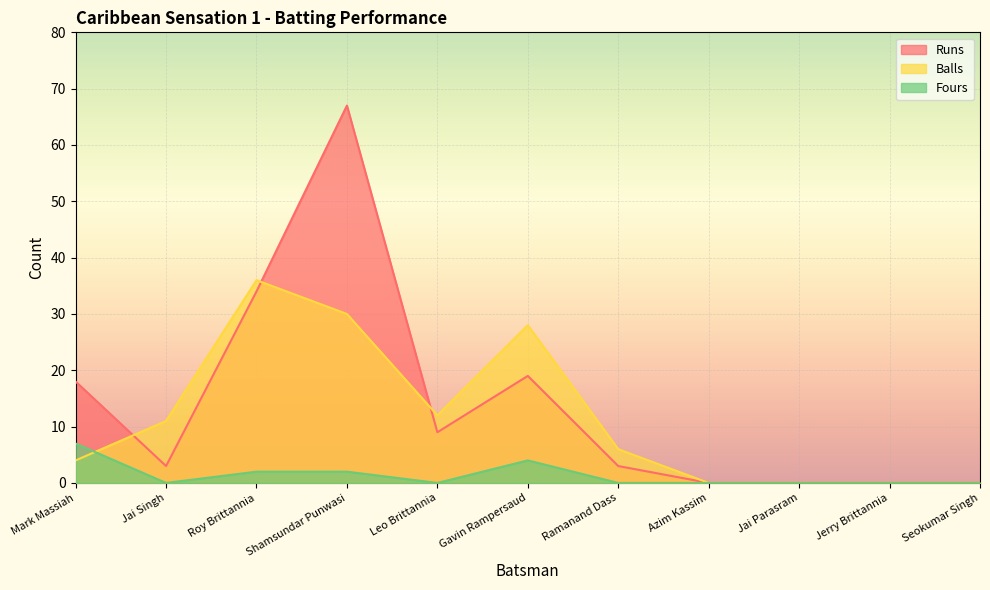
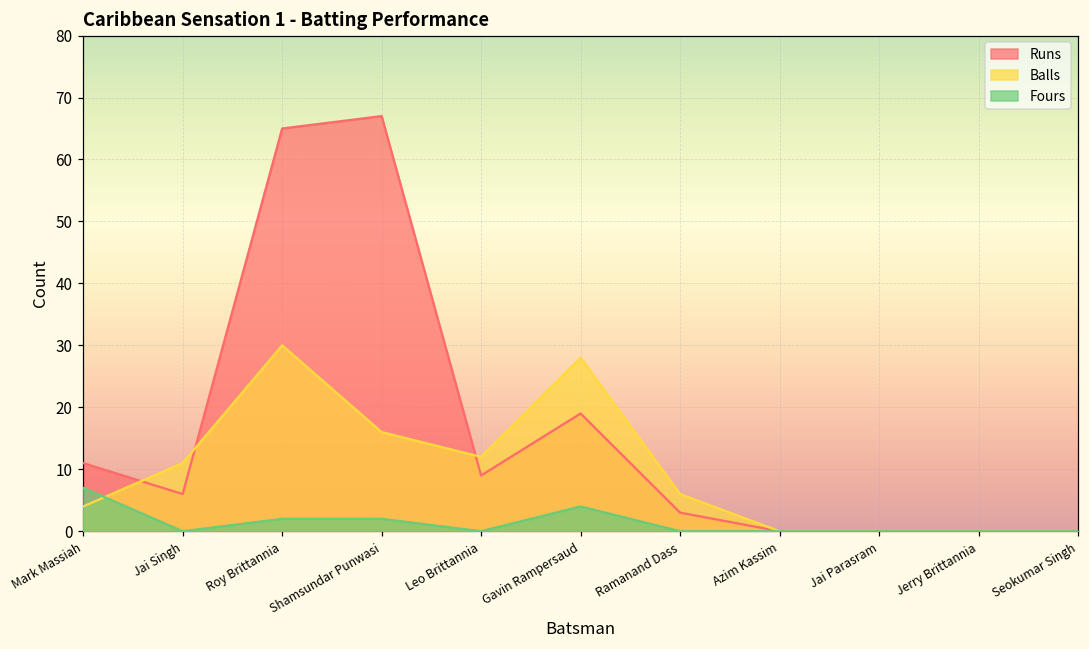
  {
    "Runs": {
-     "Mark Massiah": 18,
-     "Jai Singh": 3,
-     "Roy Brittannia": 34,
+     "Mark Massiah": 11,
+     "Jai Singh": 6,
+     "Roy Brittannia": 65,
      "Shamsundar Punwasi": 67,
      "Leo Brittannia": 9,
      "Gavin Rampersaud": 19,
      "Ramanand Dass": 3
    },
    "Balls": {
      "Mark Massiah": 4,
      "Jai Singh": 11,
-     "Roy Brittannia": 36,
-     "Shamsundar Punwasi": 30,
+     "Roy Brittannia": 30,
+     "Shamsundar Punwasi": 16,
      "Leo Brittannia": 12,
      "Gavin Rampersaud": 28,
      "Ramanand Dass": 6
    },
    "Fours": {
      "Mark Massiah": 7,
      "Jai Singh": 0,
      "Roy Brittannia": 2,
      "Shamsundar Punwasi": 2,
      "Leo Brittannia": 0,
      "Gavin Rampersaud": 4,
      "Ramanand Dass": 0
    }
  }
